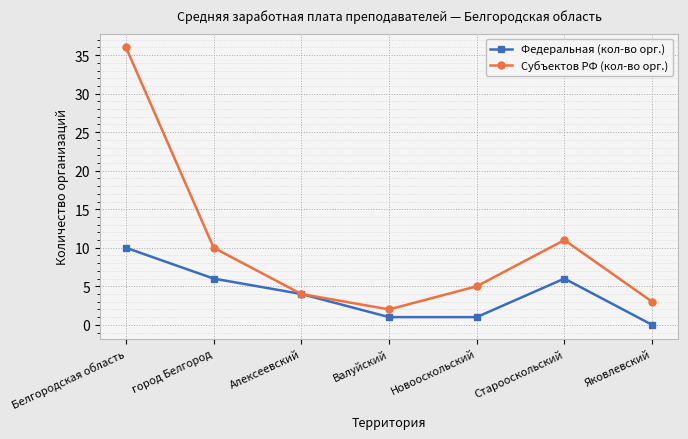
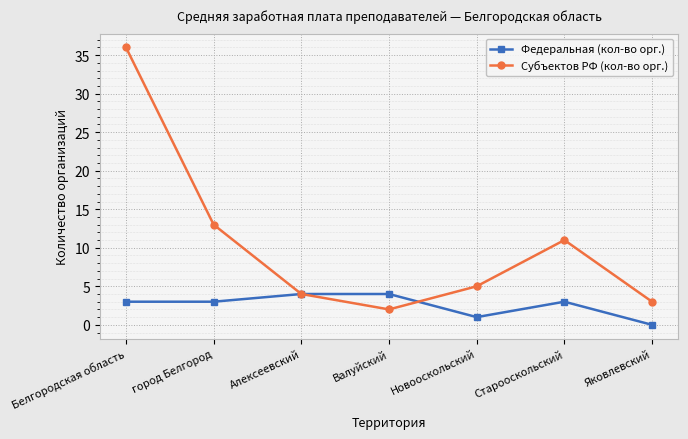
  {
    "Федеральная (кол-во орг.)": {
-     "Белгородская область": 10,
-     "город Белгород": 6,
-     "Валуйский": 1,
+     "Белгородская область": 3,
+     "город Белгород": 3,
+     "Валуйский": 4,
      "Новооскольский": 1,
-     "Старооскольский": 6,
+     "Старооскольский": 3,
      "Яковлевский": 0
    },
    "Субъектов РФ (кол-во орг.)": {
      "Белгородская область": 36,
-     "город Белгород": 10,
+     "город Белгород": 13,
      "Валуйский": 2,
      "Новооскольский": 5,
      "Старооскольский": 11,
      "Яковлевский": 3
    }
  }
